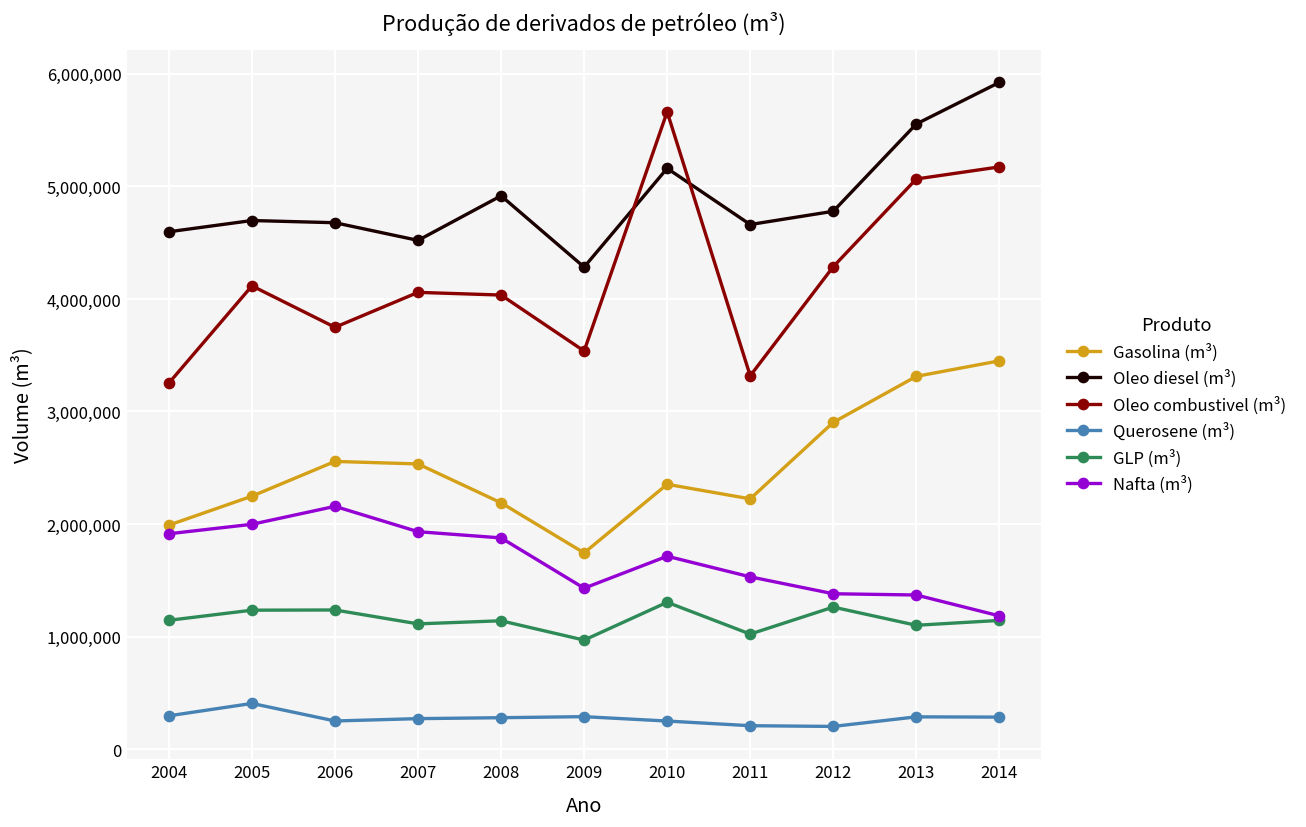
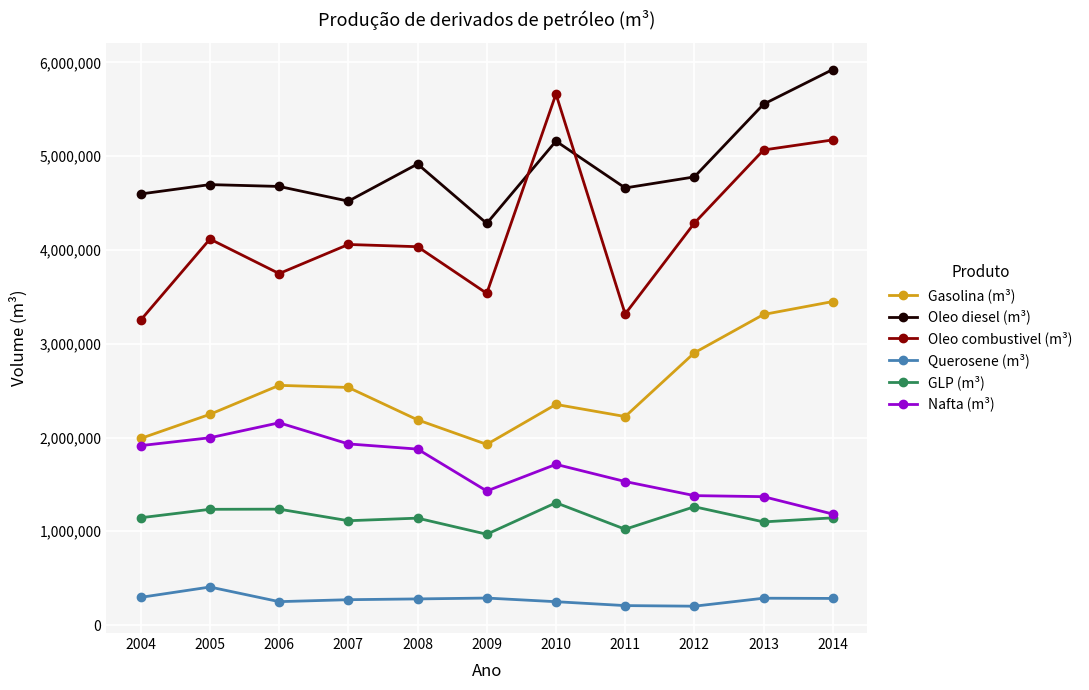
  {
    "Gasolina (m³)": {
      "2004": "2,000,000",
      "2005": "2,200,000",
      "2006": "2,600,000",
      "2007": "2,500,000",
      "2008": "2,200,000",
-     "2009": "1,700,000",
+     "2009": "1,900,000",
      "2010": "2,400,000",
      "2011": "2,200,000",
      "2012": "2,900,000",
      "2013": "3,300,000",
      "2014": "3,500,000"
    },
    "Oleo diesel (m³)": {
      "2004": "4,600,000",
      "2005": "4,700,000",
      "2006": "4,700,000",
      "2007": "4,500,000",
      "2008": "4,900,000",
      "2009": "4,300,000",
      "2010": "5,200,000",
      "2011": "4,700,000",
      "2012": "4,800,000",
      "2013": "5,600,000",
      "2014": "5,900,000"
    },
    "Oleo combustivel (m³)": {
      "2004": "3,300,000",
      "2005": "4,100,000",
      "2006": "3,700,000",
      "2007": "4,100,000",
      "2008": "4,000,000",
      "2009": "3,500,000",
      "2010": "5,700,000",
      "2011": "3,300,000",
      "2012": "4,300,000",
      "2013": "5,100,000",
      "2014": "5,200,000"
    },
    "Querosene (m³)": {
      "2004": "300,000",
      "2005": "400,000",
      "2006": "200,000",
      "2007": "300,000",
      "2008": "300,000",
      "2009": "300,000",
      "2010": "200,000",
      "2011": "200,000",
      "2012": "200,000",
      "2013": "300,000",
      "2014": "300,000"
    },
    "GLP (m³)": {
      "2004": "1,100,000",
      "2005": "1,200,000",
      "2006": "1,200,000",
      "2007": "1,100,000",
      "2008": "1,100,000",
      "2009": "1,000,000",
      "2010": "1,300,000",
      "2011": "1,000,000",
      "2012": "1,300,000",
      "2013": "1,100,000",
      "2014": "1,100,000"
    },
    "Nafta (m³)": {
      "2004": "1,900,000",
      "2005": "2,000,000",
      "2006": "2,200,000",
      "2007": "1,900,000",
      "2008": "1,900,000",
      "2009": "1,400,000",
      "2010": "1,700,000",
      "2011": "1,500,000",
      "2012": "1,400,000",
      "2013": "1,400,000",
      "2014": "1,200,000"
    }
  }
